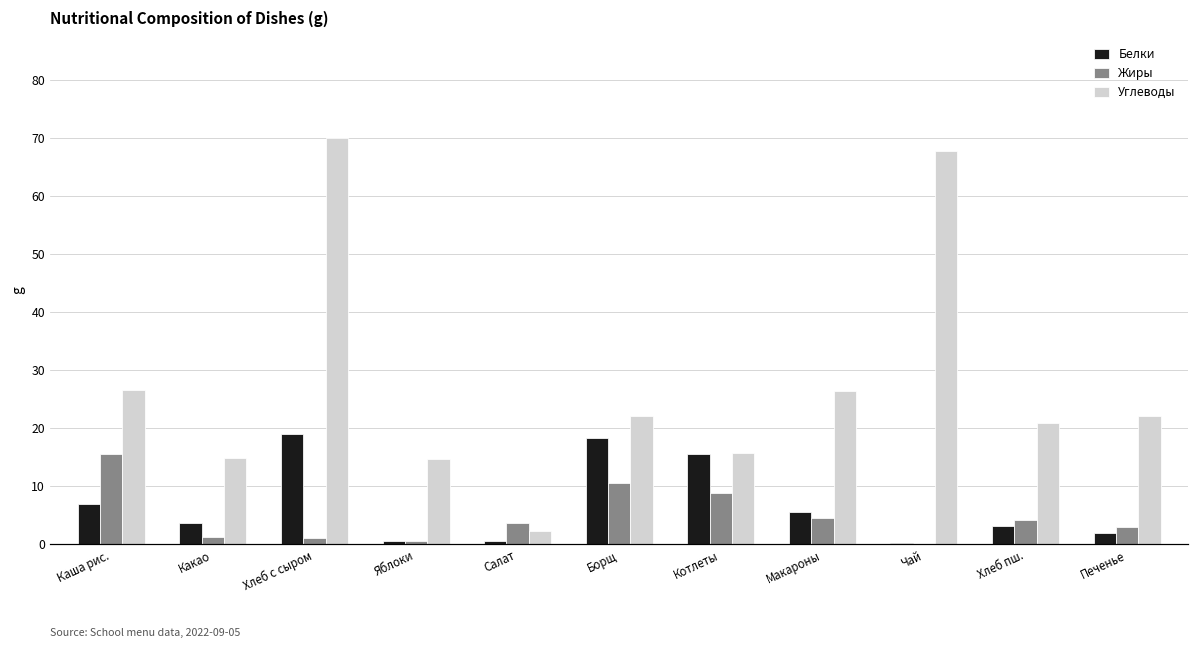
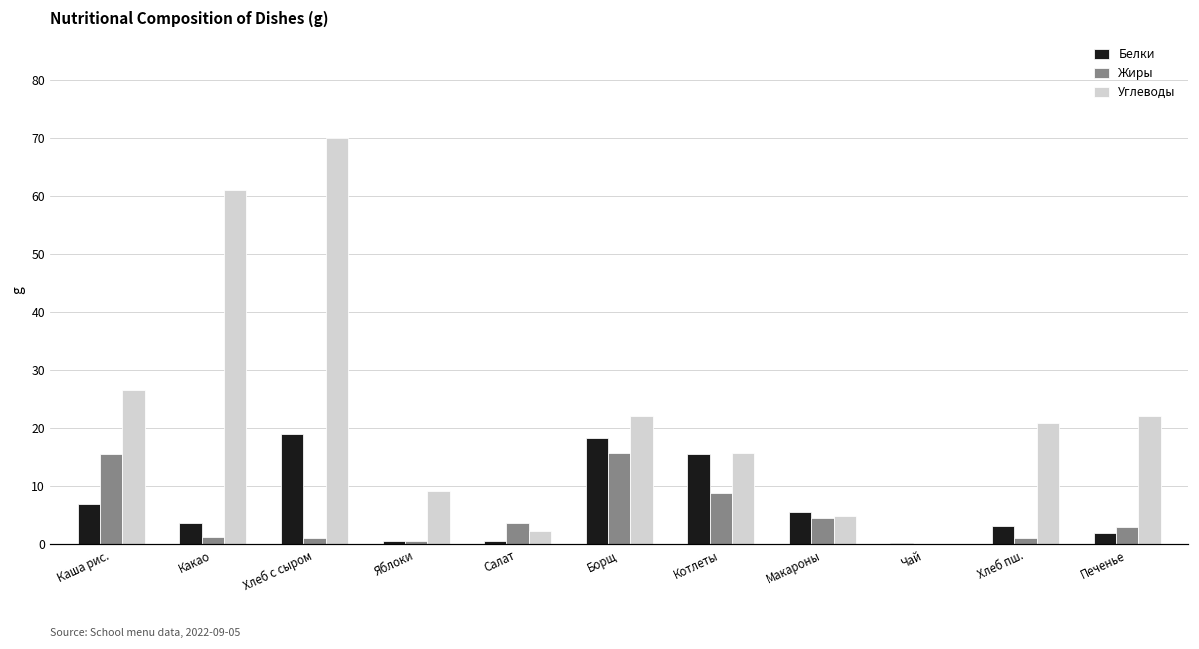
  {
    "Белки": {
      "Каша рис.": 7,
      "Какао": 4,
      "Хлеб с сыром": 19,
      "Яблоки": 1,
      "Салат": 1,
      "Борщ": 18,
      "Котлеты": 16,
      "Макароны": 6,
      "Хлеб пш.": 3,
      "Печенье": 2
    },
    "Жиры": {
      "Каша рис.": 16,
      "Какао": 1,
      "Хлеб с сыром": 1,
      "Яблоки": 1,
      "Салат": 4,
-     "Борщ": 11,
+     "Борщ": 16,
      "Котлеты": 9,
      "Макароны": 5,
-     "Хлеб пш.": 4,
+     "Хлеб пш.": 1,
      "Печенье": 3
    },
    "Углеводы": {
      "Каша рис.": 27,
-     "Какао": 15,
+     "Какао": 61,
      "Хлеб с сыром": 70,
-     "Яблоки": 15,
+     "Яблоки": 9,
      "Салат": 2,
      "Борщ": 22,
      "Котлеты": 16,
-     "Макароны": 26,
-     "Чай": 68,
+     "Макароны": 5,
+     "Чай": 0,
      "Хлеб пш.": 21,
      "Печенье": 22
    }
  }
